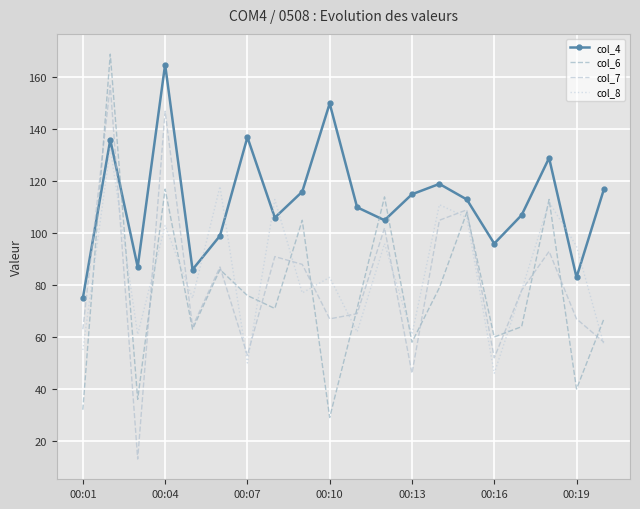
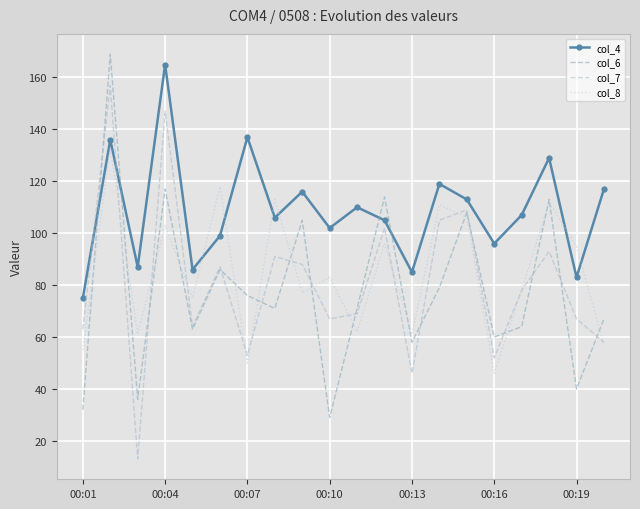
  {
    "col_4": {
      "00:01": 75,
      "00:04": 165,
      "00:07": 137,
-     "00:10": 150,
-     "00:13": 115,
+     "00:10": 102,
+     "00:13": 85,
      "00:16": 96,
      "00:19": 83
    }
  }
